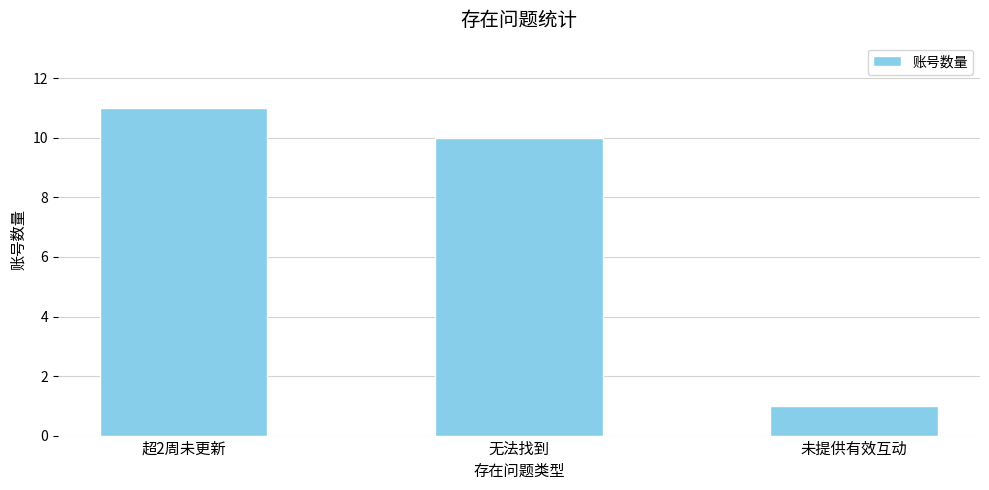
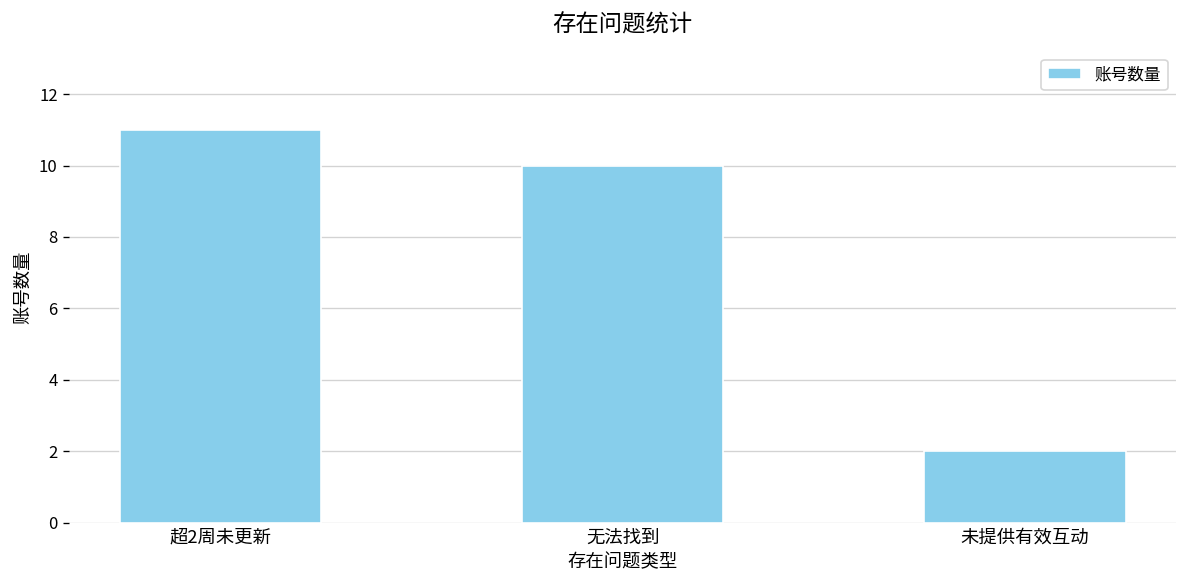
  {
    "超2周未更新": 11,
    "无法找到": 10,
-   "未提供有效互动": 1
+   "未提供有效互动": 2
  }
